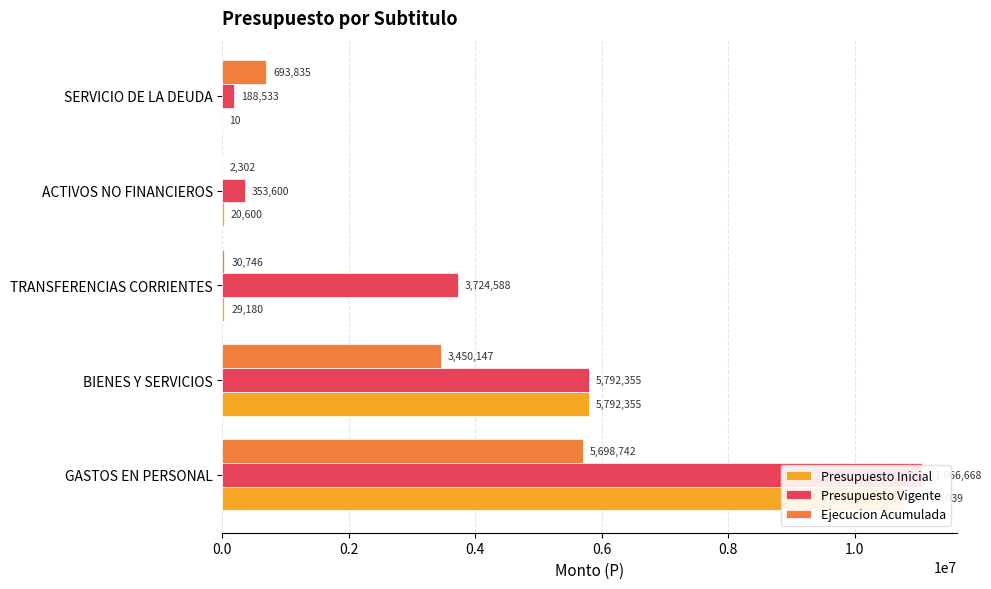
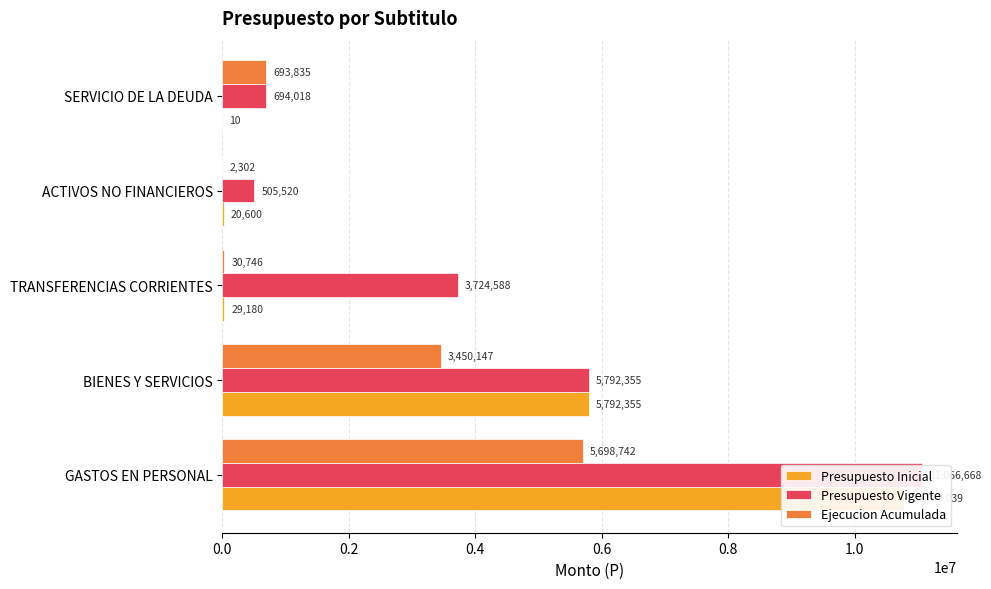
  {
    "Presupuesto Vigente": {
-     "SERVICIO DE LA DEUDA": "188,533",
-     "ACTIVOS NO FINANCIEROS": "353,600",
+     "SERVICIO DE LA DEUDA": "694,018",
+     "ACTIVOS NO FINANCIEROS": "505,520",
      "TRANSFERENCIAS CORRIENTES": "3,724,588",
      "BIENES Y SERVICIOS": "5,792,355"
    }
  }
